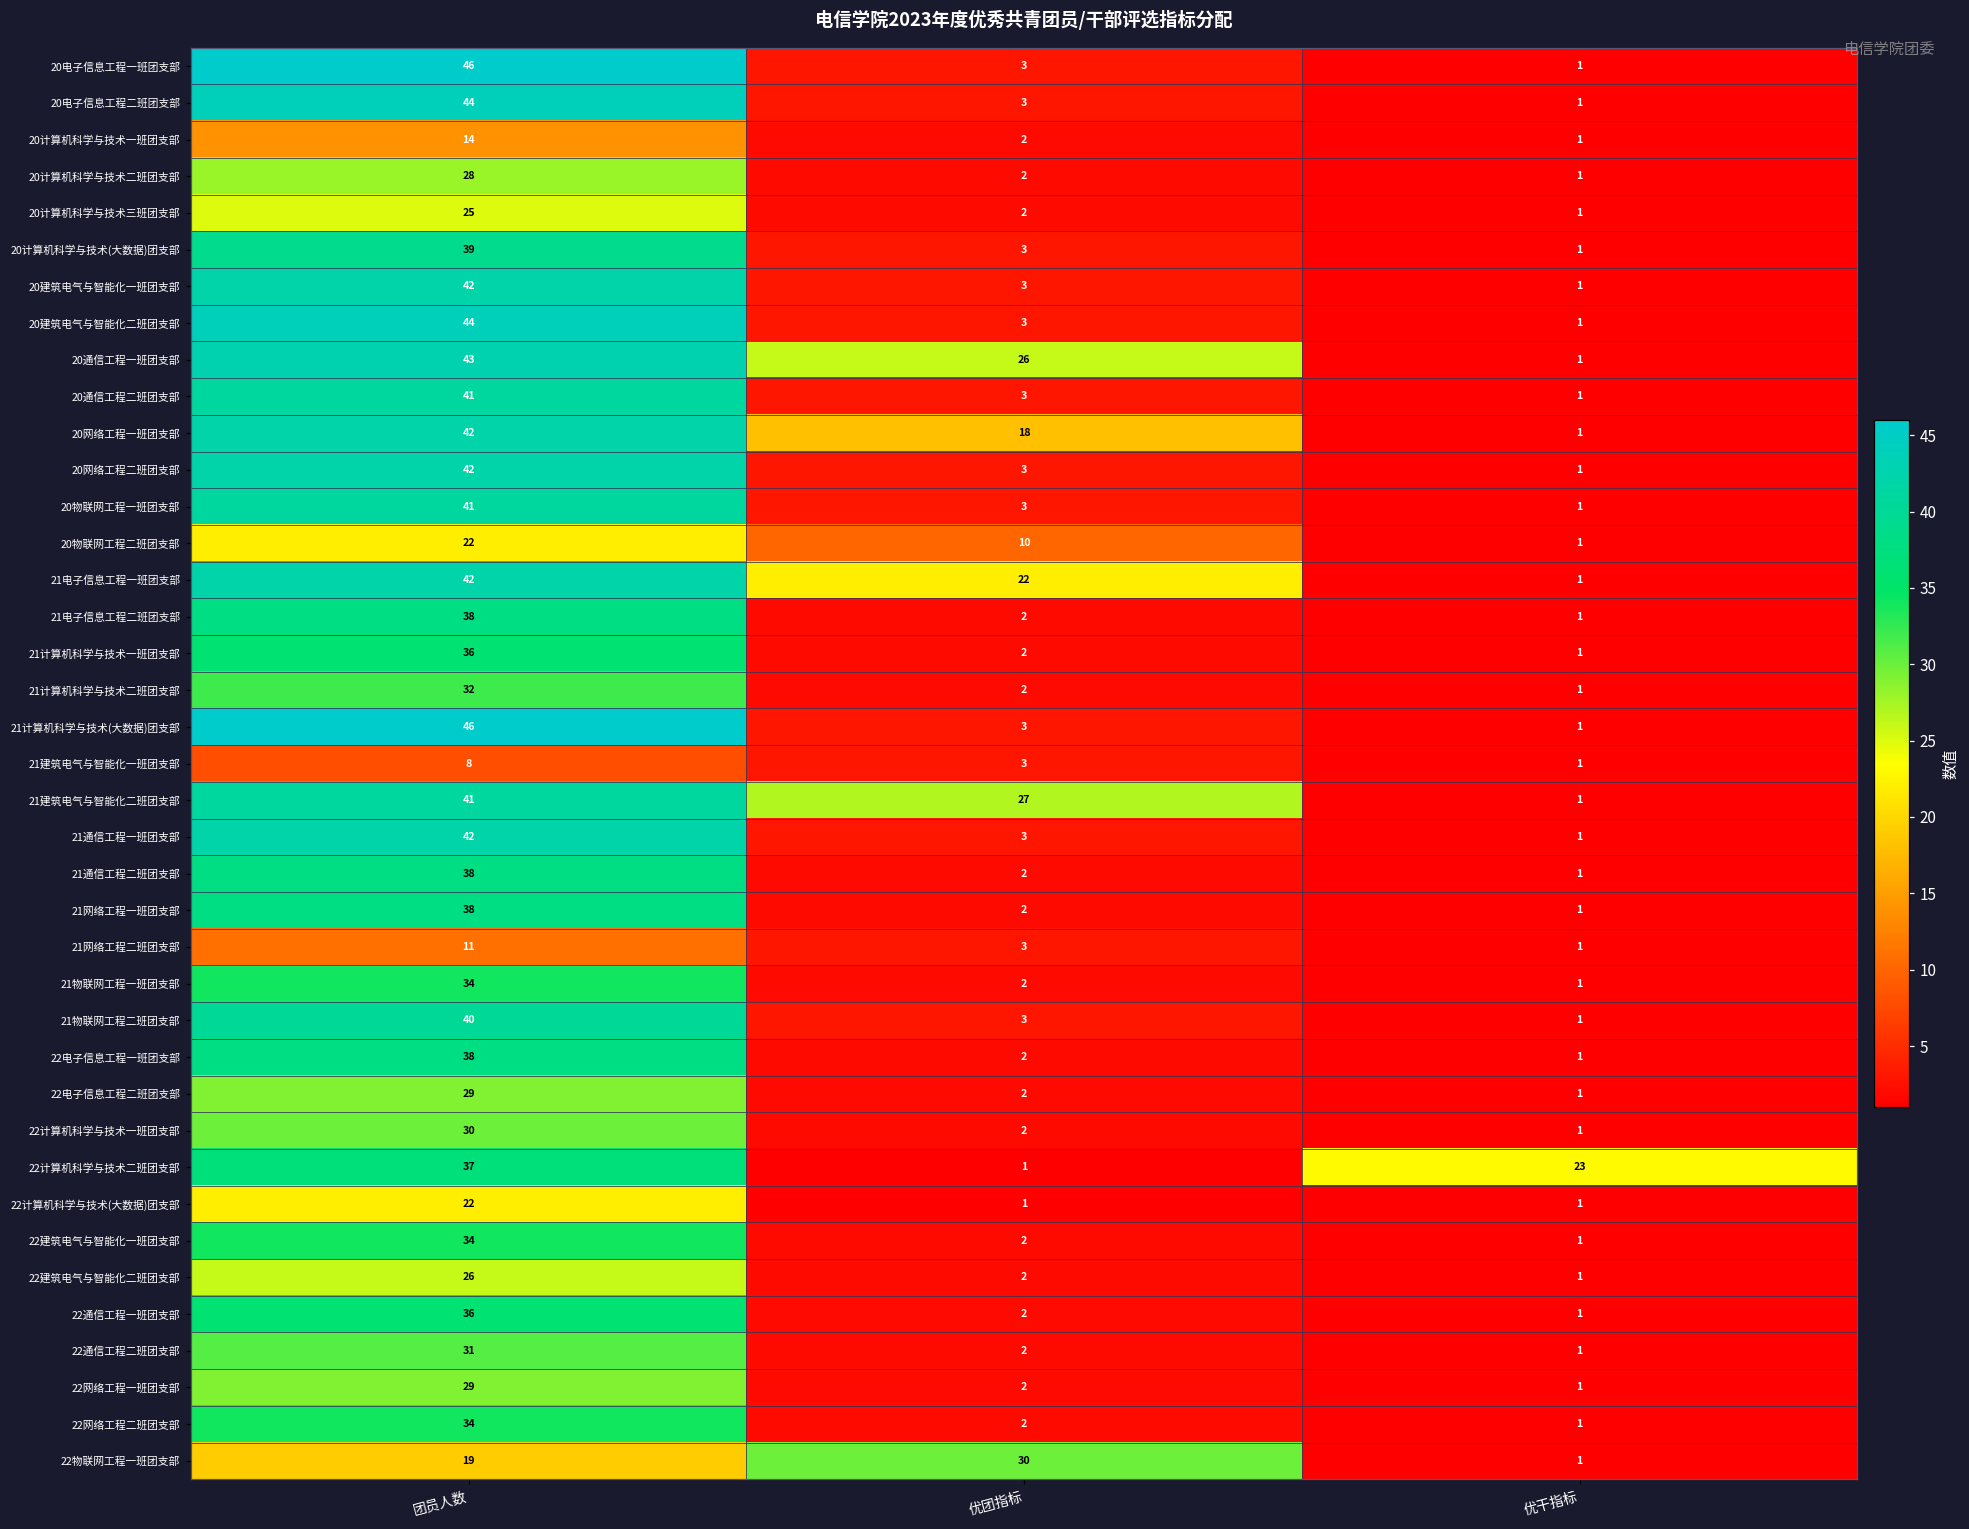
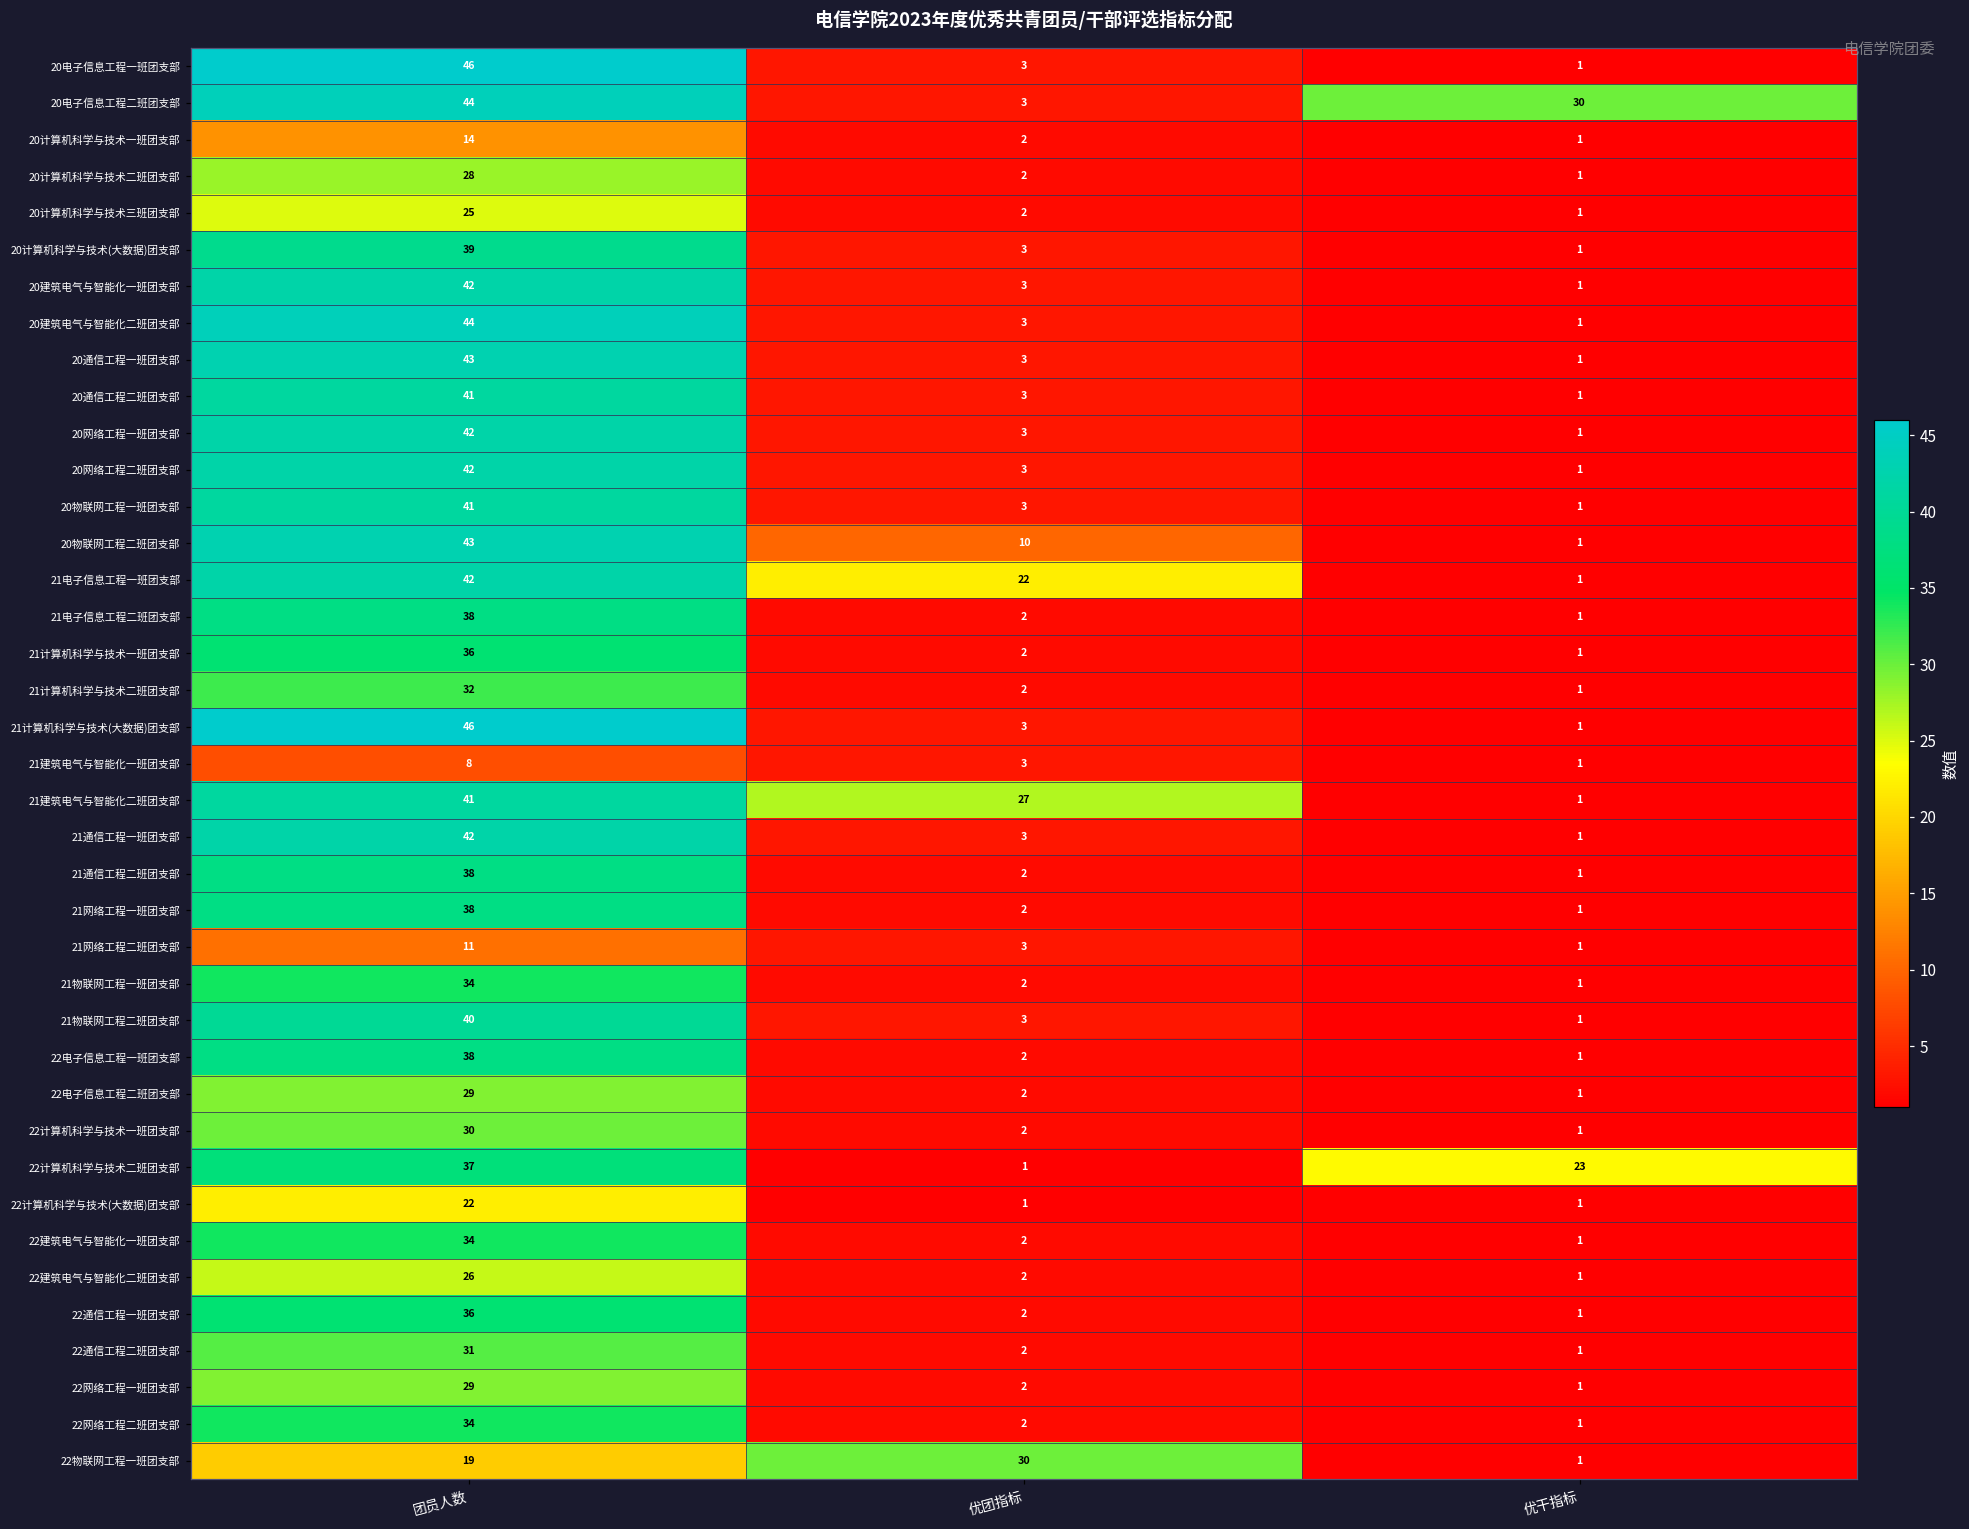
  {
    "20电子信息工程一班团支部": {
      "团员人数": 46,
      "优团指标": 3,
      "优干指标": 1
    },
    "20电子信息工程二班团支部": {
      "团员人数": 44,
      "优团指标": 3,
-     "优干指标": 1
+     "优干指标": 30
    },
    "20计算机科学与技术一班团支部": {
      "团员人数": 14,
      "优团指标": 2,
      "优干指标": 1
    },
    "20计算机科学与技术二班团支部": {
      "团员人数": 28,
      "优团指标": 2,
      "优干指标": 1
    },
    "20计算机科学与技术三班团支部": {
      "团员人数": 25,
      "优团指标": 2,
      "优干指标": 1
    },
    "20计算机科学与技术(大数据)团支部": {
      "团员人数": 39,
      "优团指标": 3,
      "优干指标": 1
    },
    "20建筑电气与智能化一班团支部": {
      "团员人数": 42,
      "优团指标": 3,
      "优干指标": 1
    },
    "20建筑电气与智能化二班团支部": {
      "团员人数": 44,
      "优团指标": 3,
      "优干指标": 1
    },
    "20通信工程一班团支部": {
      "团员人数": 43,
-     "优团指标": 26,
+     "优团指标": 3,
      "优干指标": 1
    },
    "20通信工程二班团支部": {
      "团员人数": 41,
      "优团指标": 3,
      "优干指标": 1
    },
    "20网络工程一班团支部": {
      "团员人数": 42,
-     "优团指标": 18,
+     "优团指标": 3,
      "优干指标": 1
    },
    "20网络工程二班团支部": {
      "团员人数": 42,
      "优团指标": 3,
      "优干指标": 1
    },
    "20物联网工程一班团支部": {
      "团员人数": 41,
      "优团指标": 3,
      "优干指标": 1
    },
    "20物联网工程二班团支部": {
-     "团员人数": 22,
+     "团员人数": 43,
      "优团指标": 10,
      "优干指标": 1
    },
    "21电子信息工程一班团支部": {
      "团员人数": 42,
      "优团指标": 22,
      "优干指标": 1
    },
    "21电子信息工程二班团支部": {
      "团员人数": 38,
      "优团指标": 2,
      "优干指标": 1
    },
    "21计算机科学与技术一班团支部": {
      "团员人数": 36,
      "优团指标": 2,
      "优干指标": 1
    },
    "21计算机科学与技术二班团支部": {
      "团员人数": 32,
      "优团指标": 2,
      "优干指标": 1
    },
    "21计算机科学与技术(大数据)团支部": {
      "团员人数": 46,
      "优团指标": 3,
      "优干指标": 1
    },
    "21建筑电气与智能化一班团支部": {
      "团员人数": 8,
      "优团指标": 3,
      "优干指标": 1
    },
    "21建筑电气与智能化二班团支部": {
      "团员人数": 41,
      "优团指标": 27,
      "优干指标": 1
    },
    "21通信工程一班团支部": {
      "团员人数": 42,
      "优团指标": 3,
      "优干指标": 1
    },
    "21通信工程二班团支部": {
      "团员人数": 38,
      "优团指标": 2,
      "优干指标": 1
    },
    "21网络工程一班团支部": {
      "团员人数": 38,
      "优团指标": 2,
      "优干指标": 1
    },
    "21网络工程二班团支部": {
      "团员人数": 11,
      "优团指标": 3,
      "优干指标": 1
    },
    "21物联网工程一班团支部": {
      "团员人数": 34,
      "优团指标": 2,
      "优干指标": 1
    },
    "21物联网工程二班团支部": {
      "团员人数": 40,
      "优团指标": 3,
      "优干指标": 1
    },
    "22电子信息工程一班团支部": {
      "团员人数": 38,
      "优团指标": 2,
      "优干指标": 1
    },
    "22电子信息工程二班团支部": {
      "团员人数": 29,
      "优团指标": 2,
      "优干指标": 1
    },
    "22计算机科学与技术一班团支部": {
      "团员人数": 30,
      "优团指标": 2,
      "优干指标": 1
    },
    "22计算机科学与技术二班团支部": {
      "团员人数": 37,
      "优团指标": 1,
      "优干指标": 23
    },
    "22计算机科学与技术(大数据)团支部": {
      "团员人数": 22,
      "优团指标": 1,
      "优干指标": 1
    },
    "22建筑电气与智能化一班团支部": {
      "团员人数": 34,
      "优团指标": 2,
      "优干指标": 1
    },
    "22建筑电气与智能化二班团支部": {
      "团员人数": 26,
      "优团指标": 2,
      "优干指标": 1
    },
    "22通信工程一班团支部": {
      "团员人数": 36,
      "优团指标": 2,
      "优干指标": 1
    },
    "22通信工程二班团支部": {
      "团员人数": 31,
      "优团指标": 2,
      "优干指标": 1
    },
    "22网络工程一班团支部": {
      "团员人数": 29,
      "优团指标": 2,
      "优干指标": 1
    },
    "22网络工程二班团支部": {
      "团员人数": 34,
      "优团指标": 2,
      "优干指标": 1
    },
    "22物联网工程一班团支部": {
      "团员人数": 19,
      "优团指标": 30,
      "优干指标": 1
    }
  }
